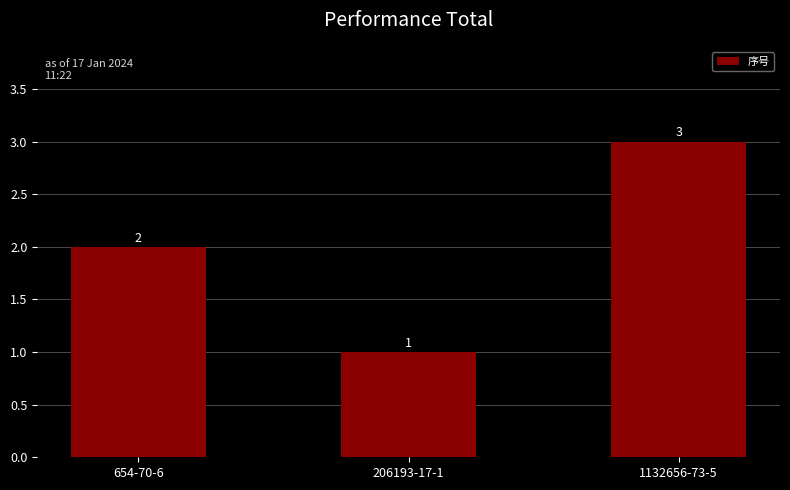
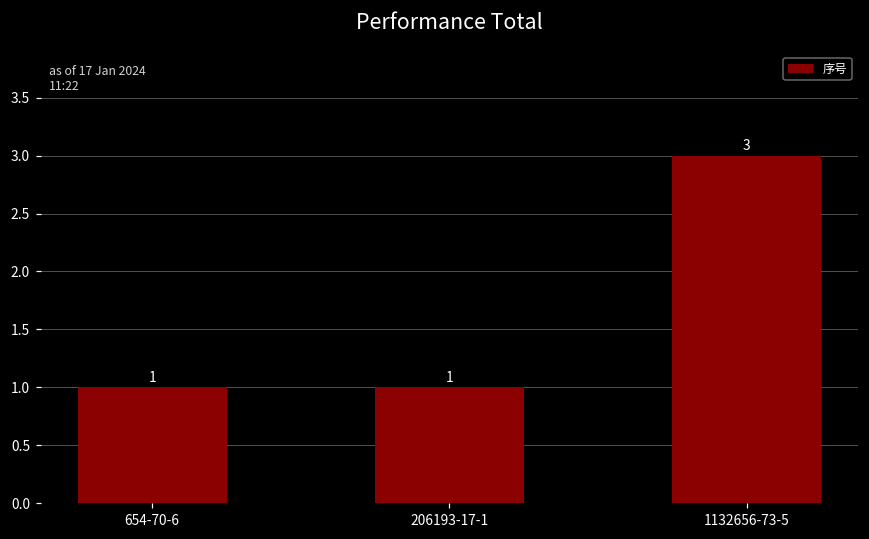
  {
-   "654-70-6": 2,
+   "654-70-6": 1,
    "206193-17-1": 1,
    "1132656-73-5": 3
  }
